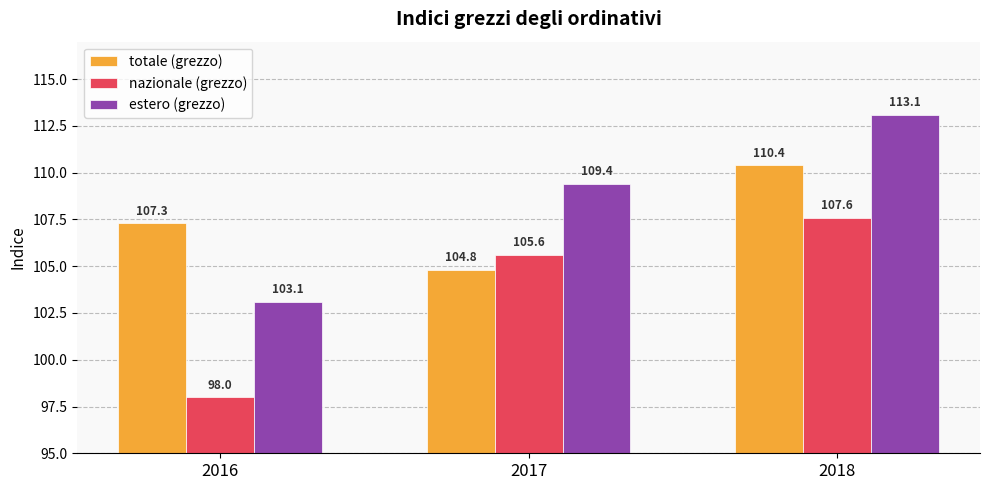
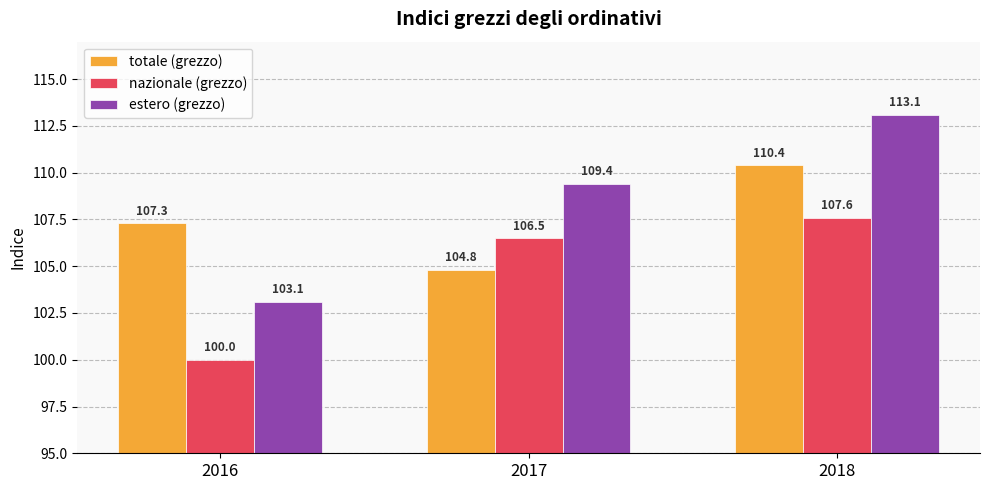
  {
    "totale (grezzo)": {
      "2016": 107.3,
      "2017": 104.8,
      "2018": 110.4
    },
    "nazionale (grezzo)": {
-     "2016": 98.0,
-     "2017": 105.6,
+     "2016": 100.0,
+     "2017": 106.5,
      "2018": 107.6
    },
    "estero (grezzo)": {
      "2016": 103.1,
      "2017": 109.4,
      "2018": 113.1
    }
  }
